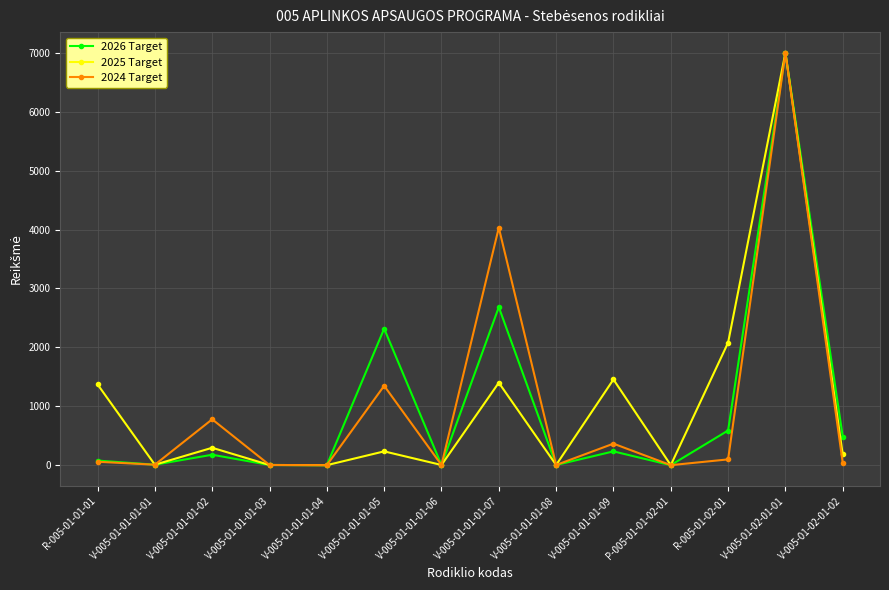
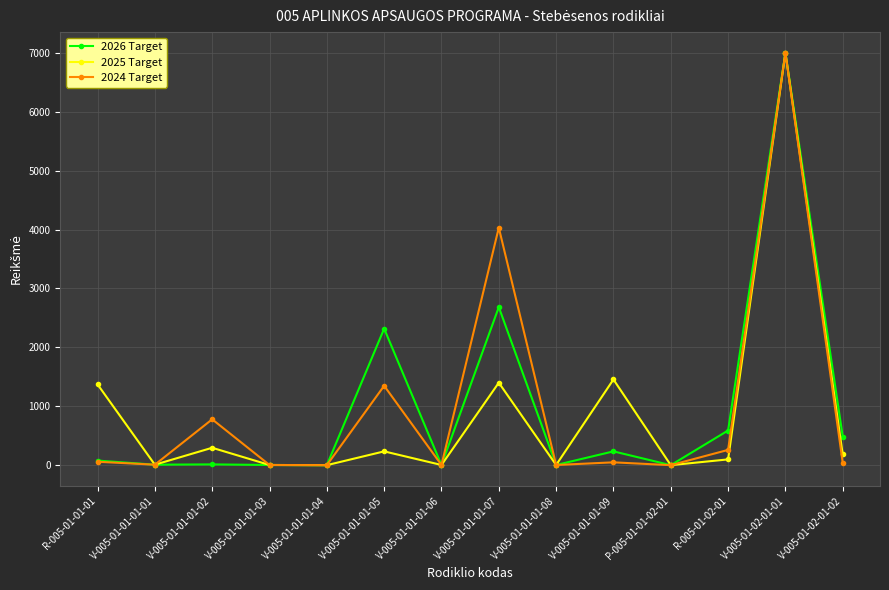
  {
    "2026 Target": {
-     "V-005-01-01-01-02": 200,
+     "V-005-01-01-01-02": 0,
      "V-005-01-01-01-05": 2300,
      "V-005-01-01-01-07": 2700,
      "V-005-01-01-01-09": 200,
      "R-005-01-02-01": 600,
      "V-005-01-02-01-02": 500
    },
    "2025 Target": {
      "R-005-01-01-01": 1400,
      "V-005-01-01-01-02": 300,
      "V-005-01-01-01-05": 200,
      "V-005-01-01-01-07": 1400,
      "V-005-01-01-01-09": 1500,
-     "R-005-01-02-01": 2100,
+     "R-005-01-02-01": 100,
      "V-005-01-02-01-02": 200
    },
    "2024 Target": {
      "V-005-01-01-01-02": 800,
      "V-005-01-01-01-05": 1300,
      "V-005-01-01-01-07": 4000,
-     "V-005-01-01-01-09": 400,
-     "R-005-01-02-01": 100,
+     "V-005-01-01-01-09": 100,
+     "R-005-01-02-01": 300,
      "V-005-01-02-01-02": 0
    }
  }
